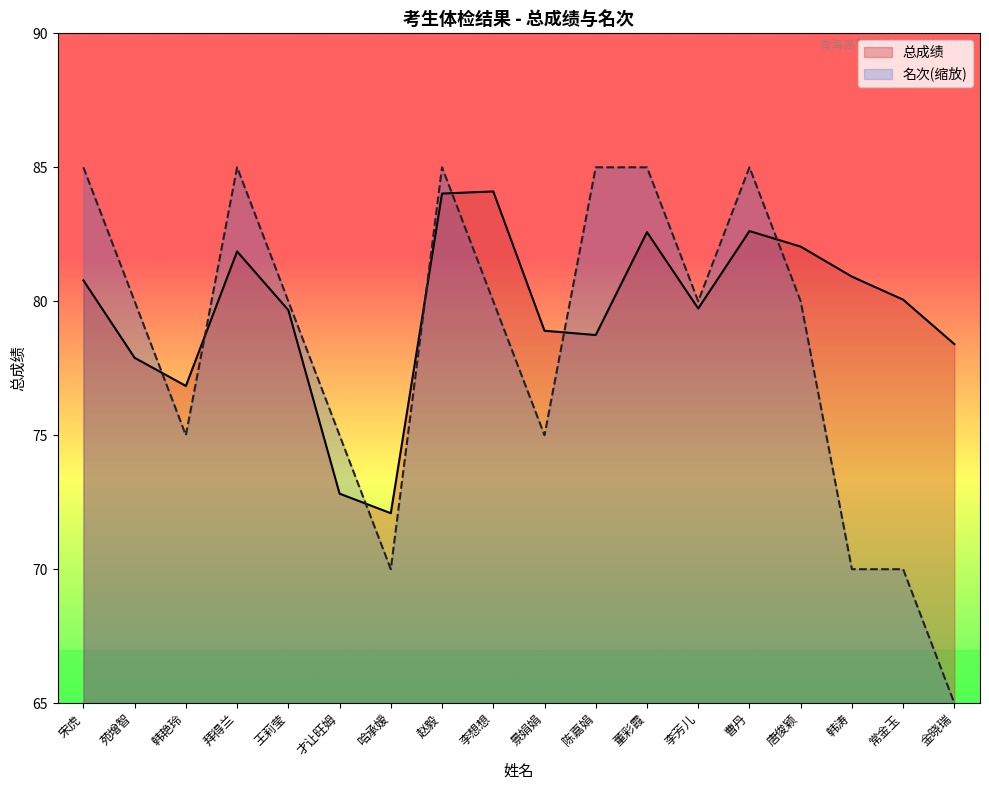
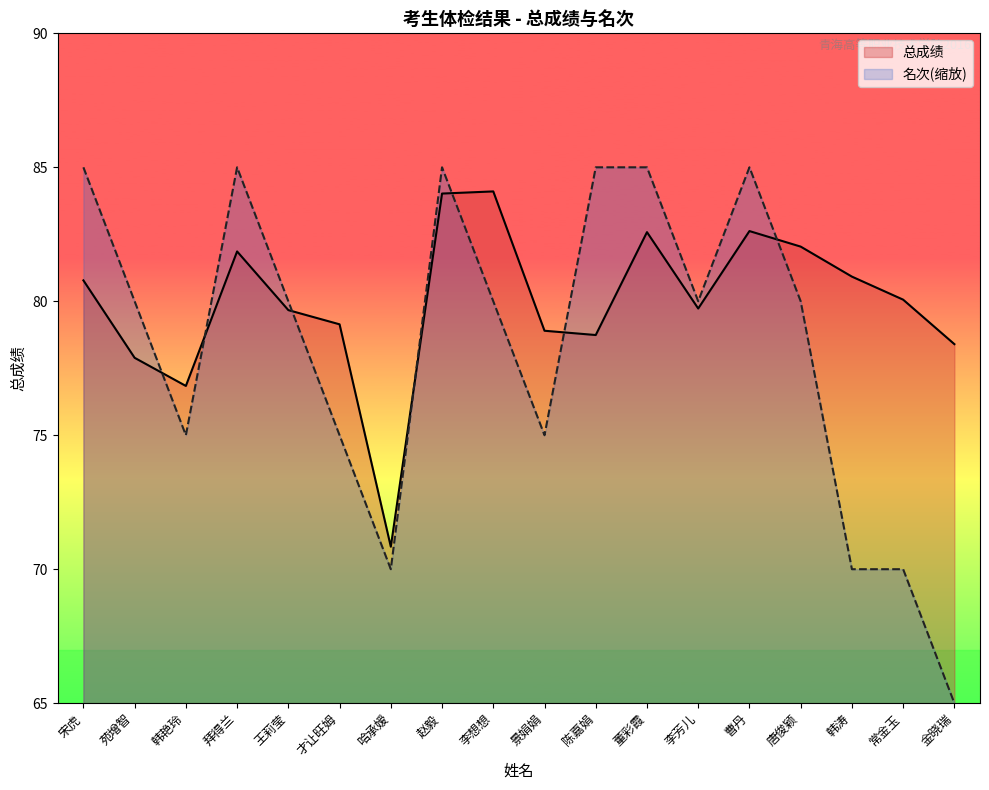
  {
    "总成绩": {
      "宋虎": 80.8,
      "苑增智": 77.9,
      "韩艳玲": 76.8,
      "拜得兰": 81.9,
      "王莉莹": 79.7,
-     "才让旺姆": 72.8,
-     "哈承嫒": 72.1,
+     "才让旺姆": 79.1,
+     "哈承嫒": 70.8,
      "赵毅": 84.0,
      "李想想": 84.1,
      "景娟娟": 78.9,
      "陈嘉娟": 78.7,
      "董彩霞": 82.6,
      "李芳儿": 79.7,
      "曹丹": 82.6,
      "唐俊颖": 82.0,
      "韩涛": 80.9,
      "常金玉": 80.1,
      "金晓瑞": 78.4
    },
    "名次(缩放)": {
      "宋虎": 85.0,
      "苑增智": 80.0,
      "韩艳玲": 75.0,
      "拜得兰": 85.0,
      "王莉莹": 80.0,
      "才让旺姆": 75.0,
      "哈承嫒": 70.0,
      "赵毅": 85.0,
      "李想想": 80.0,
      "景娟娟": 75.0,
      "陈嘉娟": 85.0,
      "董彩霞": 85.0,
      "李芳儿": 80.0,
      "曹丹": 85.0,
      "唐俊颖": 80.0,
      "韩涛": 70.0,
      "常金玉": 70.0
    }
  }
